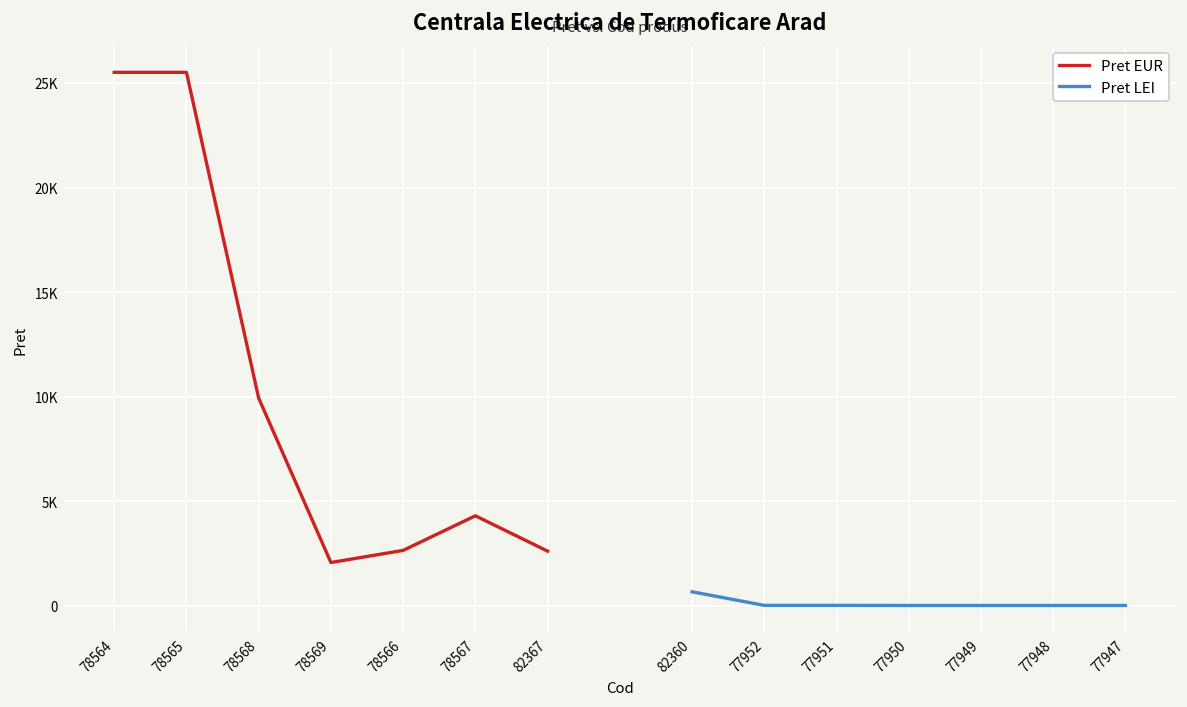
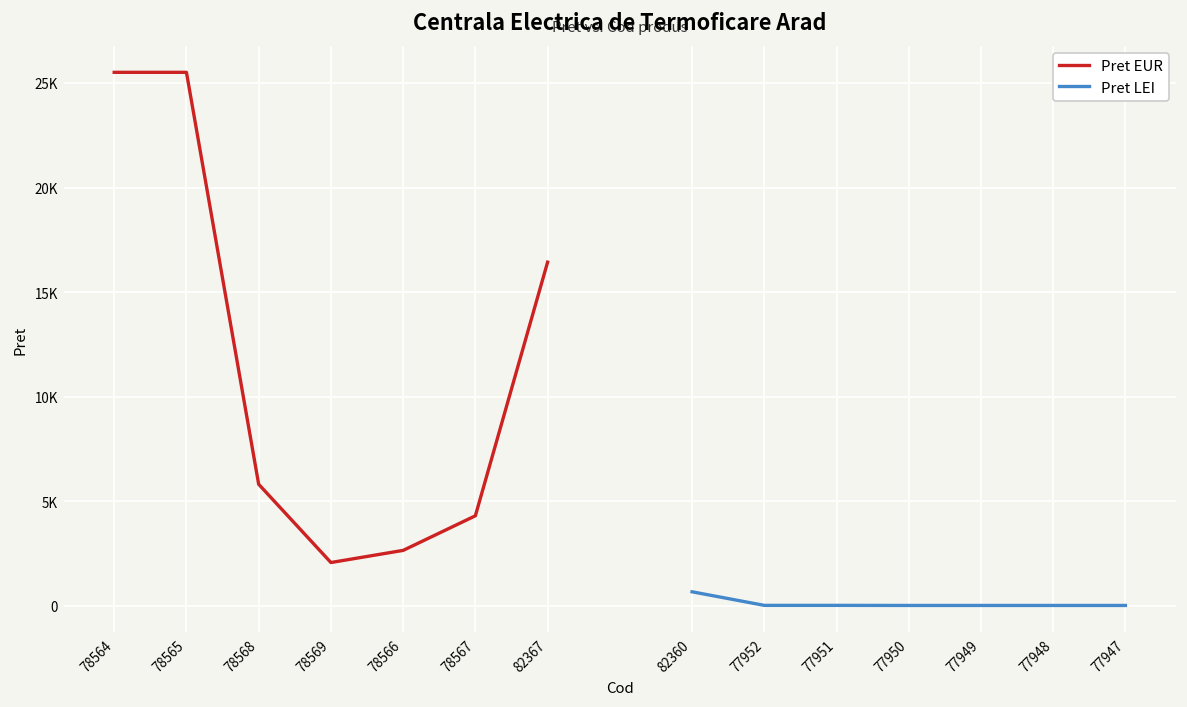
  {
    "Pret EUR": {
      "78564": 25500,
      "78565": 25500,
-     "78568": 9900,
+     "78568": 5800,
      "78569": 2100,
      "78566": 2600,
      "78567": 4300,
-     "82367": 2600
+     "82367": 16400
    },
    "Pret LEI": {
      "82360": 700,
      "77952": 0,
      "77951": 0,
      "77950": 0,
      "77949": 0,
      "77948": 0,
      "77947": 0
    }
  }
